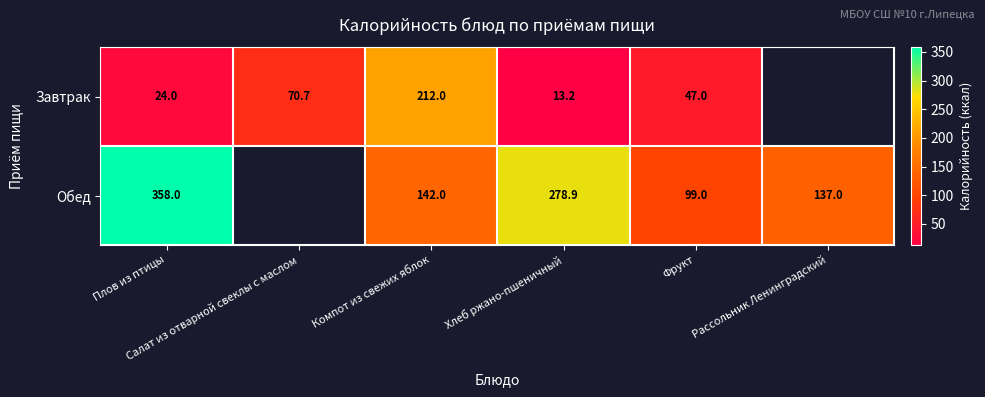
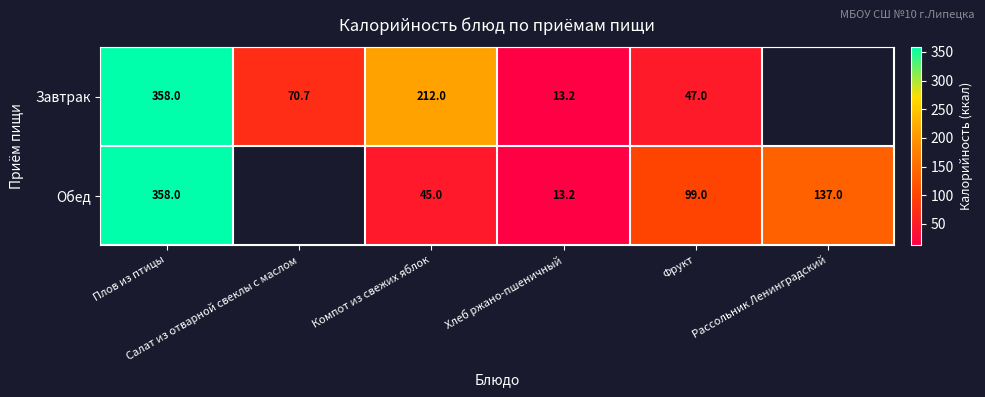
  {
    "Завтрак": {
-     "Плов из птицы": 24.0,
+     "Плов из птицы": 358.0,
      "Салат из отварной свеклы с маслом": 70.7,
      "Компот из свежих яблок": 212.0,
      "Хлеб ржано-пшеничный": 13.2,
      "Фрукт": 47.0
    },
    "Обед": {
      "Плов из птицы": 358.0,
-     "Компот из свежих яблок": 142.0,
-     "Хлеб ржано-пшеничный": 278.9,
+     "Компот из свежих яблок": 45.0,
+     "Хлеб ржано-пшеничный": 13.2,
      "Фрукт": 99.0,
      "Рассольник Ленинградский": 137.0
    }
  }
